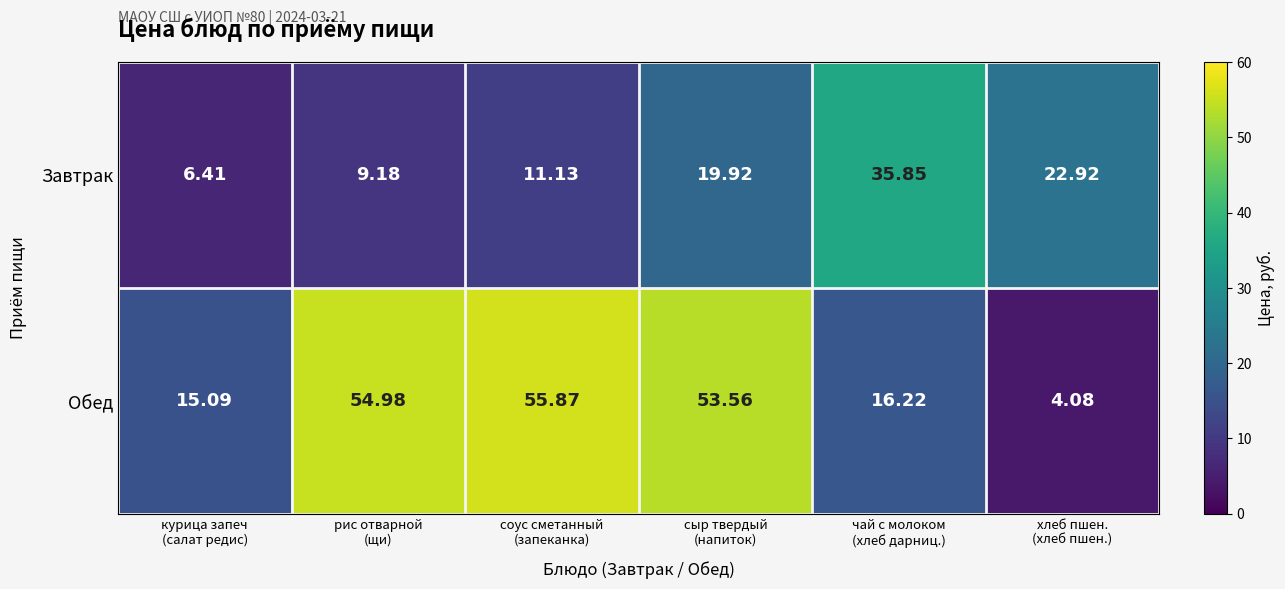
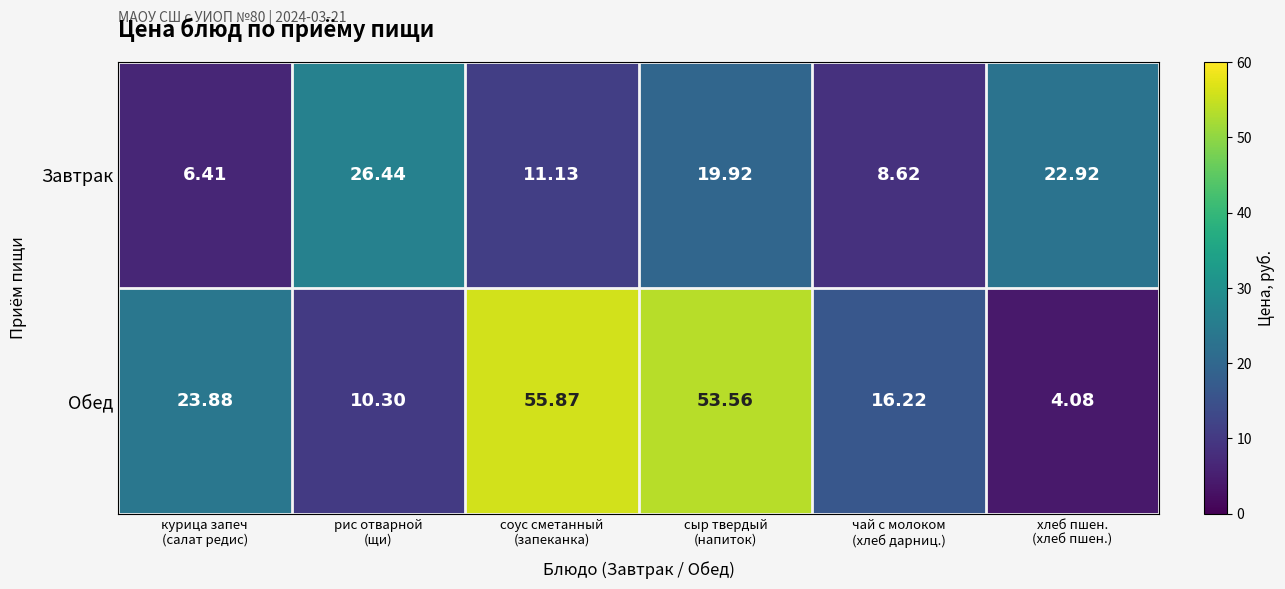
  {
    "Завтрак": {
      "курица запеч (салат редис)": 6.41,
-     "рис отварной (щи)": 9.18,
+     "рис отварной (щи)": 26.44,
      "соус сметанный (запеканка)": 11.13,
      "сыр твердый (напиток)": 19.92,
-     "чай с молоком (хлеб дарниц.)": 35.85,
+     "чай с молоком (хлеб дарниц.)": 8.62,
      "хлеб пшен. (хлеб пшен.)": 22.92
    },
    "Обед": {
-     "курица запеч (салат редис)": 15.09,
-     "рис отварной (щи)": 54.98,
+     "курица запеч (салат редис)": 23.88,
+     "рис отварной (щи)": 10.30,
      "соус сметанный (запеканка)": 55.87,
      "сыр твердый (напиток)": 53.56,
      "чай с молоком (хлеб дарниц.)": 16.22,
      "хлеб пшен. (хлеб пшен.)": 4.08
    }
  }
